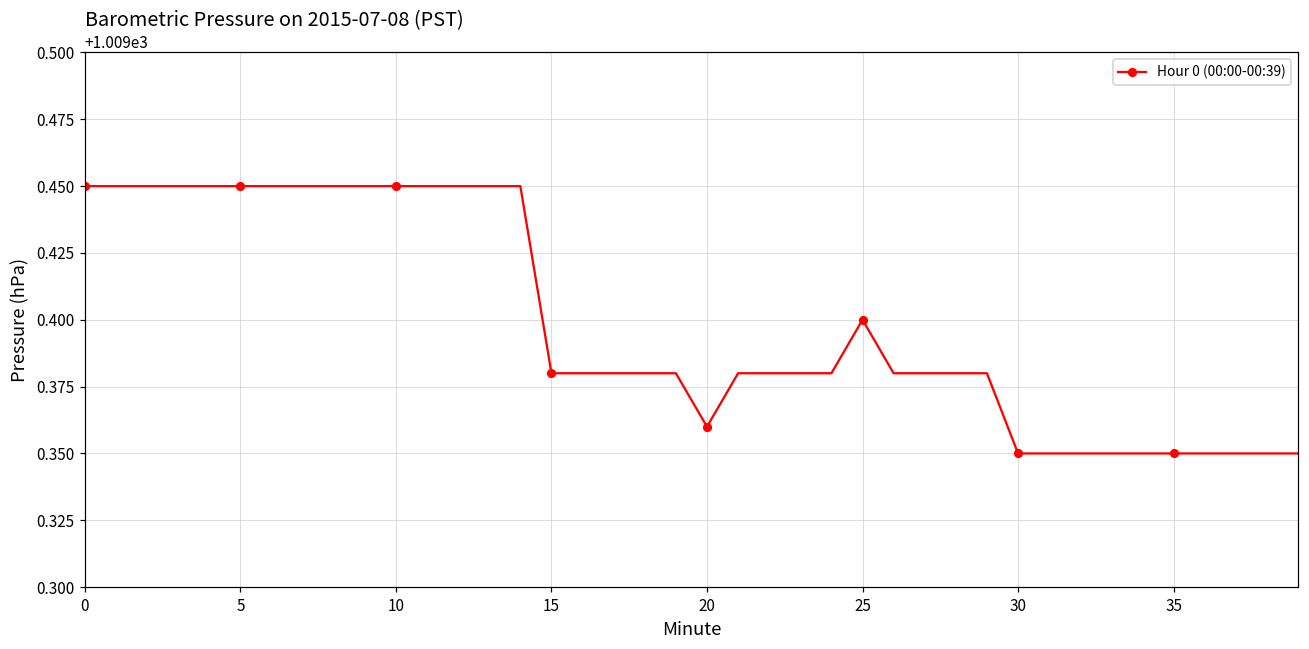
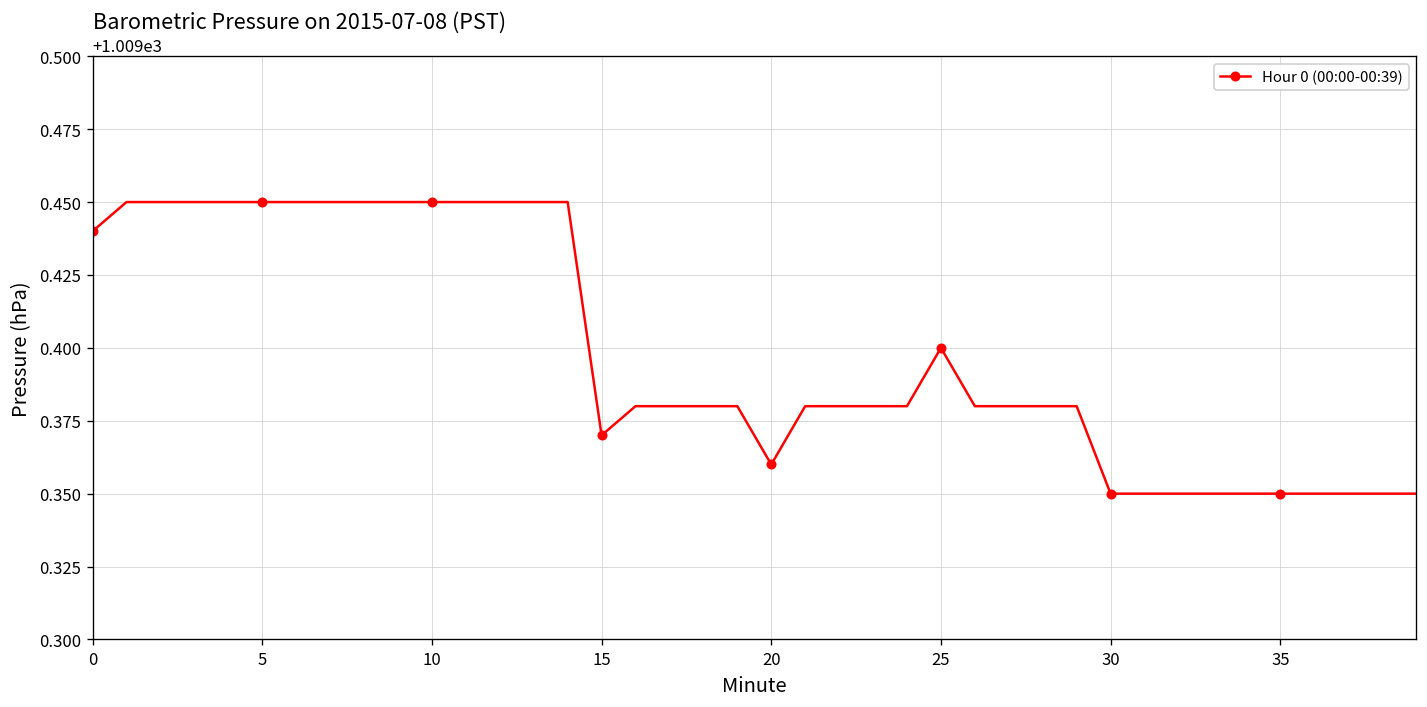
  {
-   "0": 1009.45,
+   "0": 1009.44,
    "5": 1009.45,
    "10": 1009.45,
-   "15": 1009.38,
+   "15": 1009.37,
    "20": 1009.36,
    "25": 1009.40,
    "30": 1009.35,
    "35": 1009.35
  }
